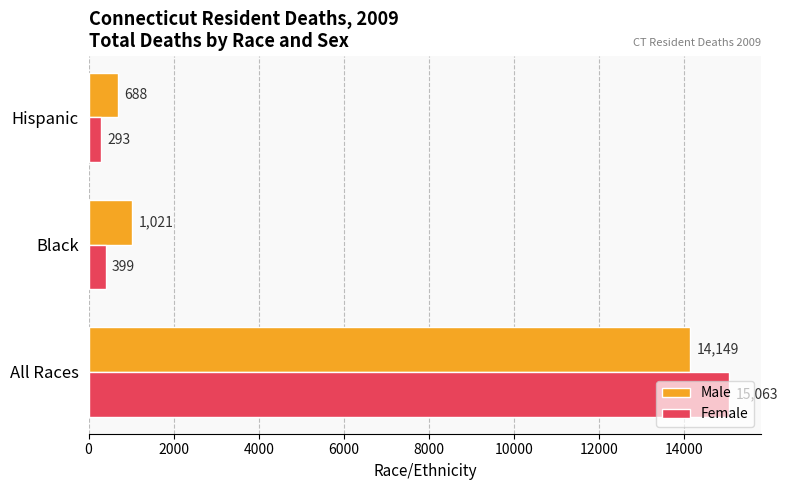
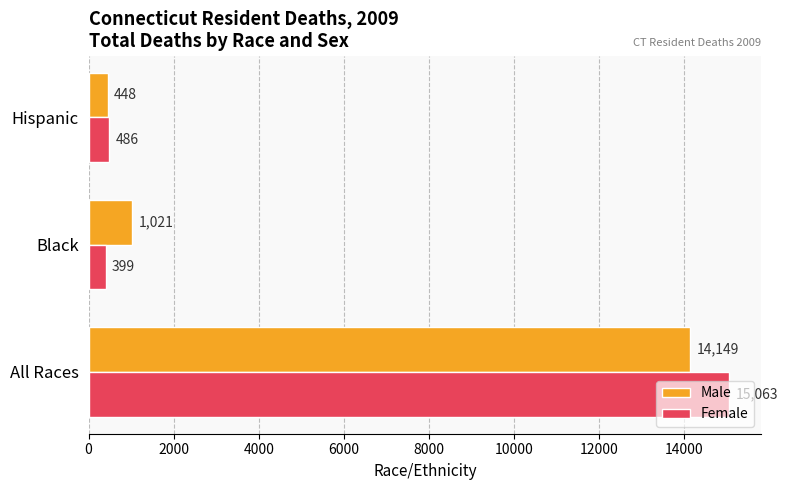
  {
    "Male": {
-     "Hispanic": "688",
+     "Hispanic": "448",
      "Black": "1,021",
      "All Races": "14,149"
    },
    "Female": {
-     "Hispanic": "293",
+     "Hispanic": "486",
      "Black": "399"
    }
  }
